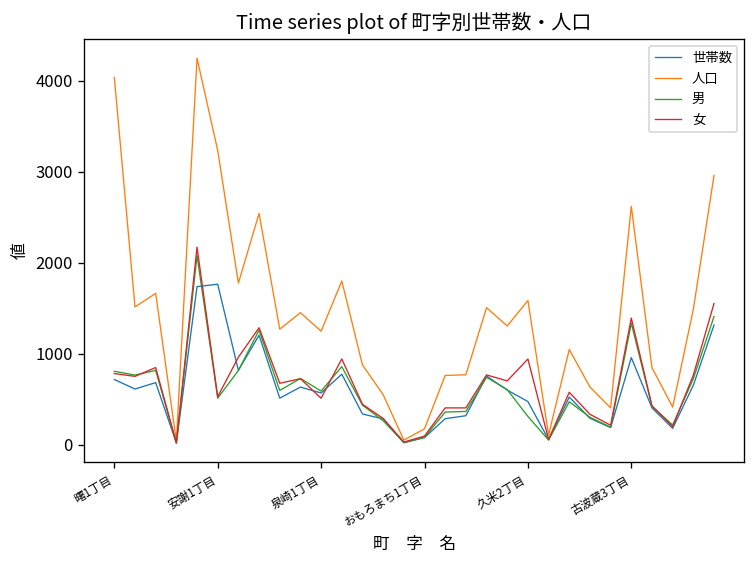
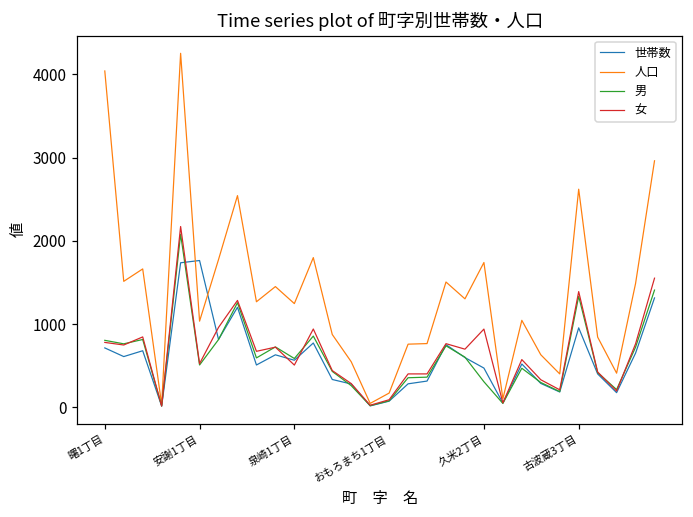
  {
    "世帯数": {
      "曙1丁目": 700,
      "安謝1丁目": 1800,
      "久米2丁目": 500,
      "古波蔵3丁目": 1000
    },
    "人口": {
      "曙1丁目": 4000,
-     "安謝1丁目": 3200,
+     "安謝1丁目": 1000,
      "泉崎1丁目": 1200,
      "おもろまち1丁目": 200,
-     "久米2丁目": 1600,
+     "久米2丁目": 1700,
      "古波蔵3丁目": 2600
    },
    "男": {
      "久米2丁目": 300,
      "古波蔵3丁目": 1300
    },
    "女": {
      "泉崎1丁目": 500,
      "久米2丁目": 900,
      "古波蔵3丁目": 1400
    }
  }
